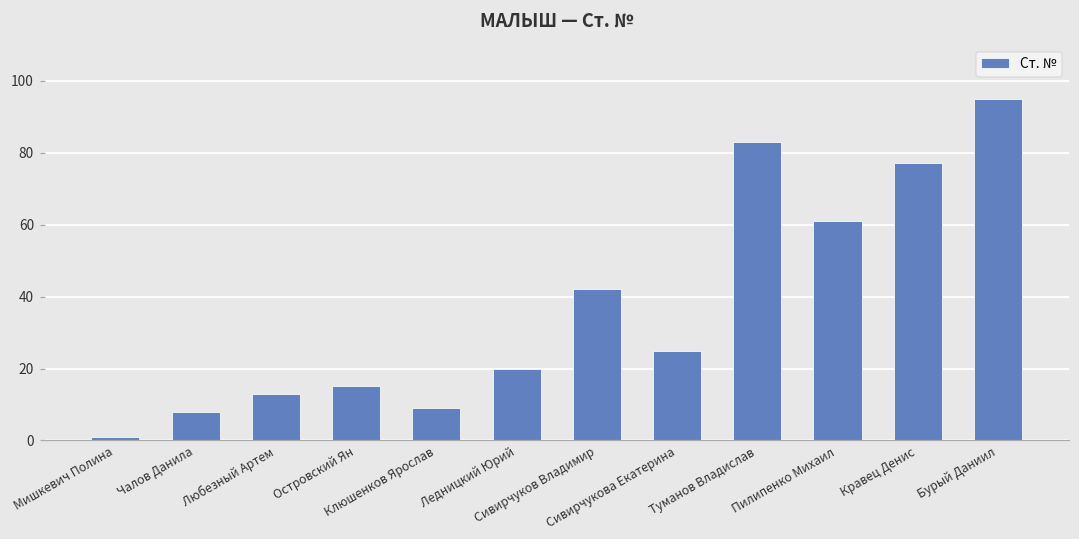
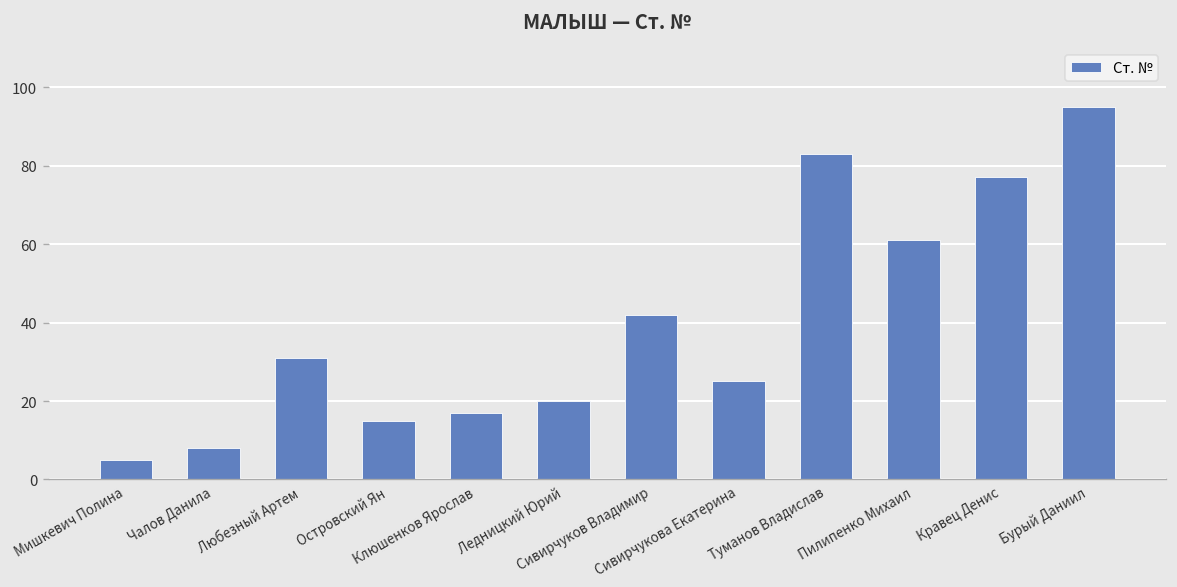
  {
-   "Мишкевич Полина": 1,
+   "Мишкевич Полина": 5,
    "Чалов Данила": 8,
-   "Любезный Артем": 13,
+   "Любезный Артем": 31,
    "Островский Ян": 15,
-   "Клюшенков Ярослав": 9,
+   "Клюшенков Ярослав": 17,
    "Ледницкий Юрий": 20,
    "Сивирчуков Владимир": 42,
    "Сивирчукова Екатерина": 25,
    "Туманов Владислав": 83,
    "Пилипенко Михаил": 61,
    "Кравец Денис": 77,
    "Бурый Даниил": 95
  }
